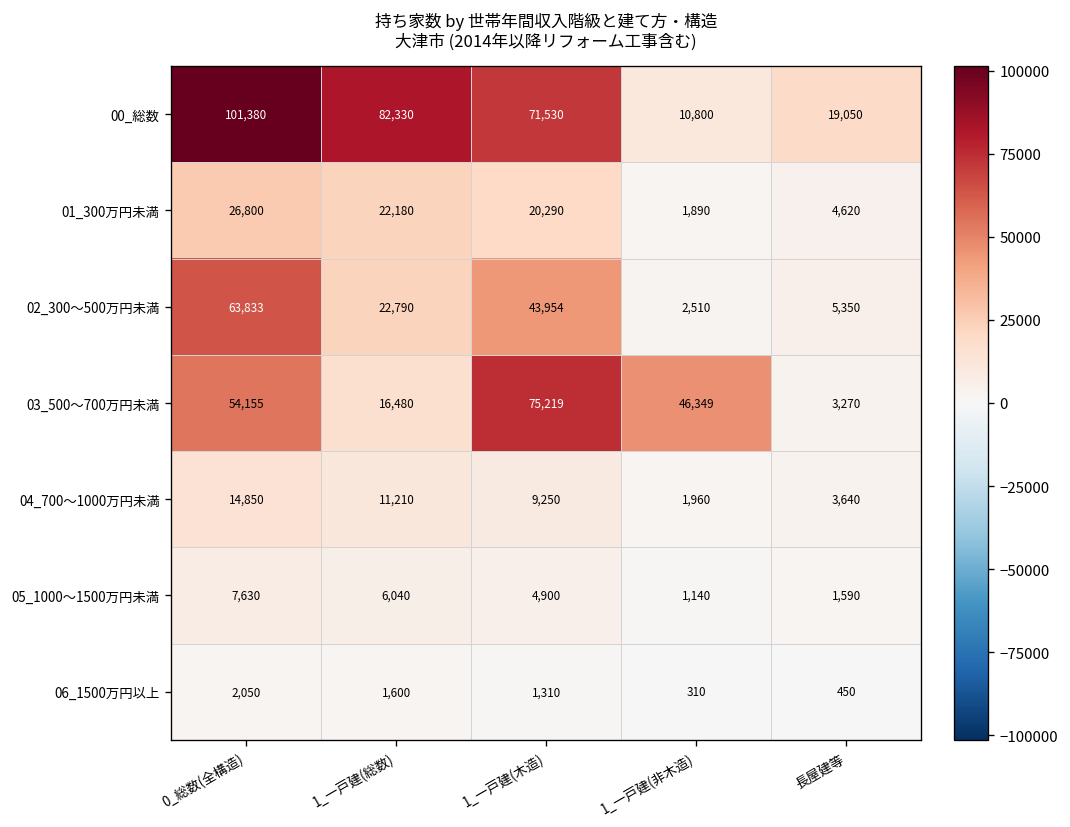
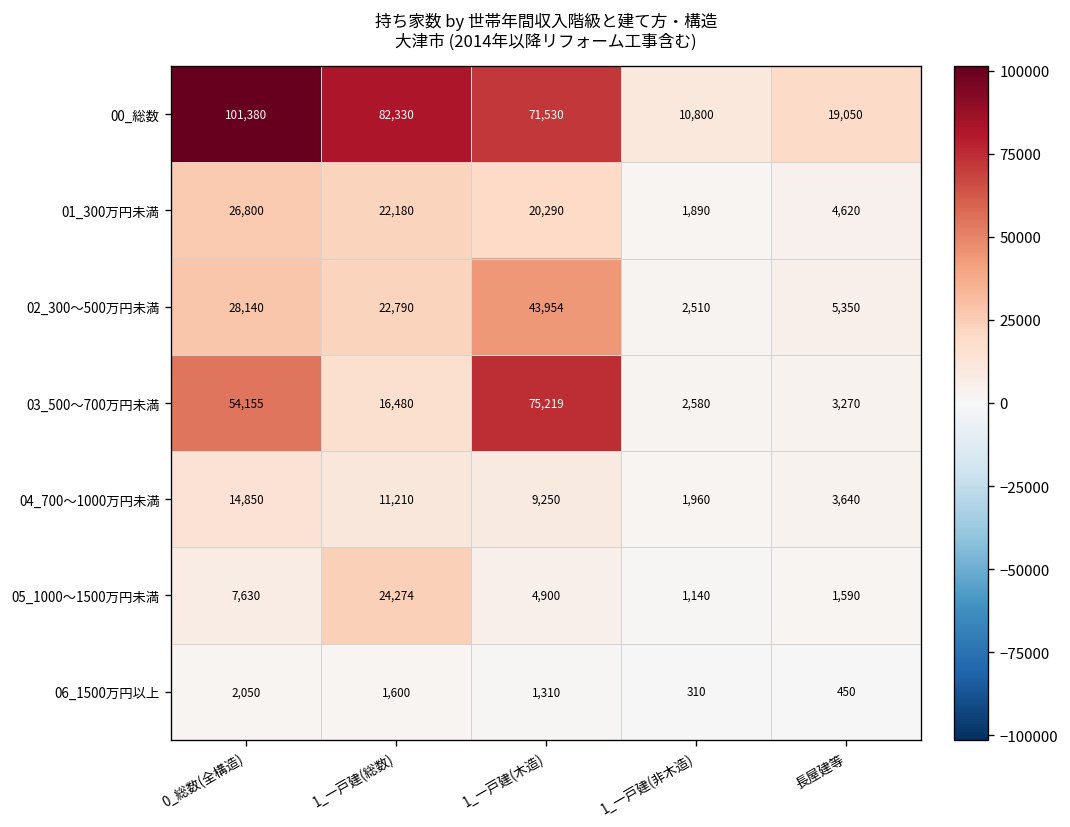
  {
    "00_総数": {
      "0_総数(全構造)": "101,380",
      "1_一戸建(総数)": "82,330",
      "1_一戸建(木造)": "71,530",
      "1_一戸建(非木造)": "10,800",
      "長屋建等": "19,050"
    },
    "01_300万円未満": {
      "0_総数(全構造)": "26,800",
      "1_一戸建(総数)": "22,180",
      "1_一戸建(木造)": "20,290",
      "1_一戸建(非木造)": "1,890",
      "長屋建等": "4,620"
    },
    "02_300～500万円未満": {
-     "0_総数(全構造)": "63,833",
+     "0_総数(全構造)": "28,140",
      "1_一戸建(総数)": "22,790",
      "1_一戸建(木造)": "43,954",
      "1_一戸建(非木造)": "2,510",
      "長屋建等": "5,350"
    },
    "03_500～700万円未満": {
      "0_総数(全構造)": "54,155",
      "1_一戸建(総数)": "16,480",
      "1_一戸建(木造)": "75,219",
-     "1_一戸建(非木造)": "46,349",
+     "1_一戸建(非木造)": "2,580",
      "長屋建等": "3,270"
    },
    "04_700～1000万円未満": {
      "0_総数(全構造)": "14,850",
      "1_一戸建(総数)": "11,210",
      "1_一戸建(木造)": "9,250",
      "1_一戸建(非木造)": "1,960",
      "長屋建等": "3,640"
    },
    "05_1000～1500万円未満": {
      "0_総数(全構造)": "7,630",
-     "1_一戸建(総数)": "6,040",
+     "1_一戸建(総数)": "24,274",
      "1_一戸建(木造)": "4,900",
      "1_一戸建(非木造)": "1,140",
      "長屋建等": "1,590"
    },
    "06_1500万円以上": {
      "0_総数(全構造)": "2,050",
      "1_一戸建(総数)": "1,600",
      "1_一戸建(木造)": "1,310",
      "1_一戸建(非木造)": "310",
      "長屋建等": "450"
    }
  }
